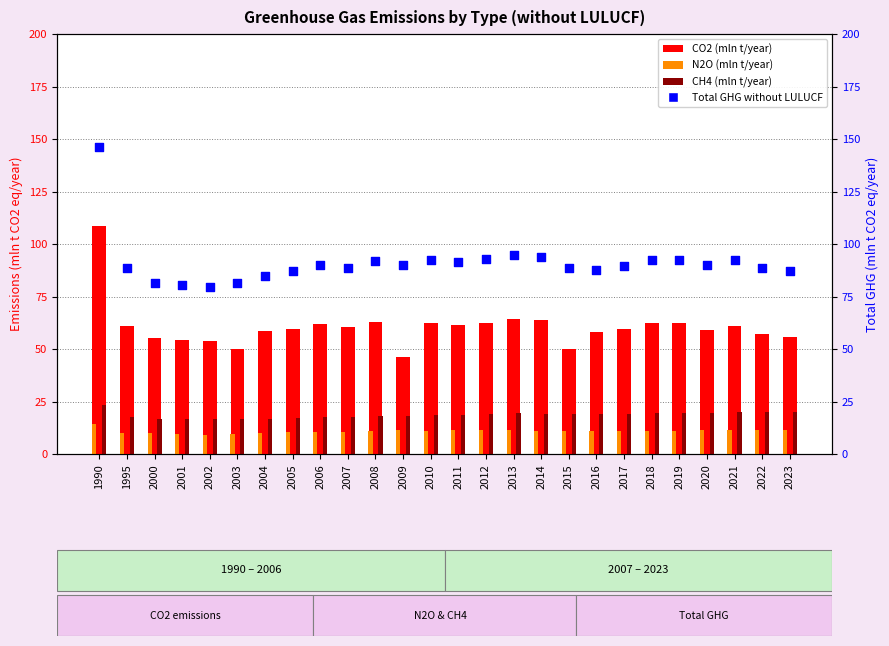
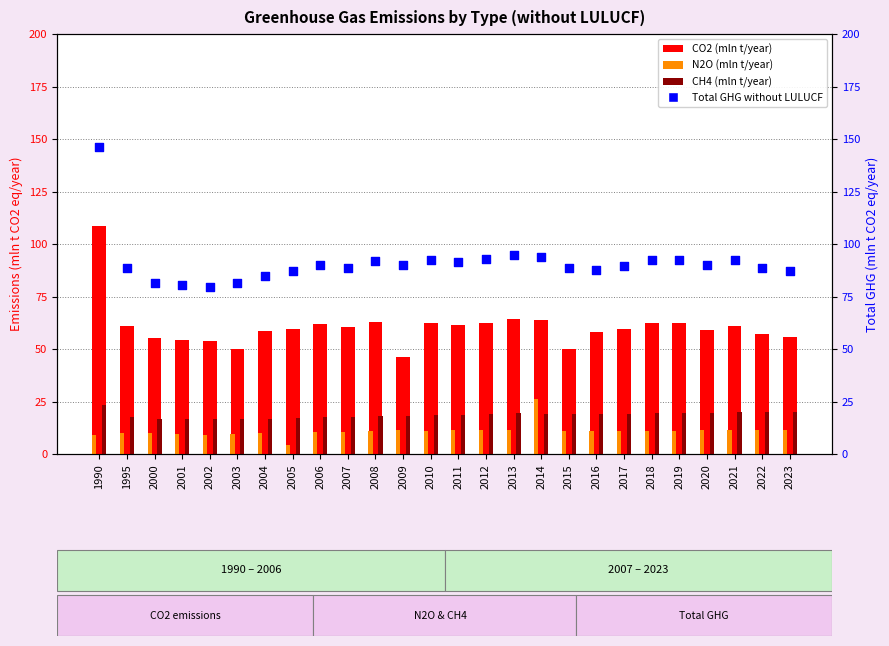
  {
    "CO2 (mln t/year)": {
      "1990": 108,
      "1995": 61,
      "2000": 55,
      "2001": 54,
      "2002": 54,
      "2003": 50,
      "2004": 58,
      "2005": 59,
      "2006": 62,
      "2007": 60,
      "2008": 63,
      "2009": 46,
      "2010": 63,
      "2011": 61,
      "2012": 63,
      "2013": 64,
      "2014": 64,
      "2015": 50,
      "2016": 58,
      "2017": 59,
      "2018": 62,
      "2019": 62,
      "2020": 59,
      "2021": 61,
      "2022": 57,
      "2023": 56
    },
    "N2O (mln t/year)": {
-     "1990": 14,
+     "1990": 9,
      "2001": 10,
      "2002": 9,
      "2003": 10,
-     "2005": 10,
+     "2005": 4,
      "2006": 11,
      "2007": 11,
      "2009": 11,
      "2012": 11,
      "2013": 11,
-     "2014": 11,
+     "2014": 26,
      "2015": 11,
      "2017": 11,
      "2018": 11,
      "2019": 11,
      "2021": 11,
      "2022": 11,
      "2023": 11
    },
    "CH4 (mln t/year)": {
      "1990": 23,
      "1995": 18,
      "2000": 17,
      "2002": 17,
      "2003": 16,
      "2004": 17,
      "2005": 17,
      "2007": 18,
      "2009": 18,
      "2010": 19,
      "2011": 19,
      "2014": 19,
      "2015": 19,
      "2016": 19,
      "2018": 19,
      "2020": 19,
      "2021": 20,
      "2022": 20,
      "2023": 20
    }
  }
